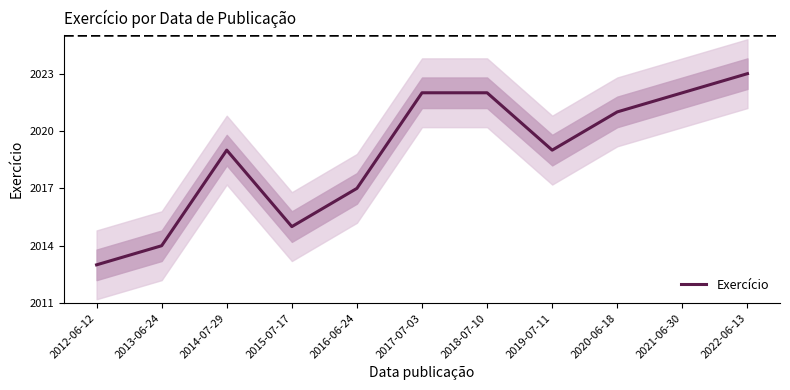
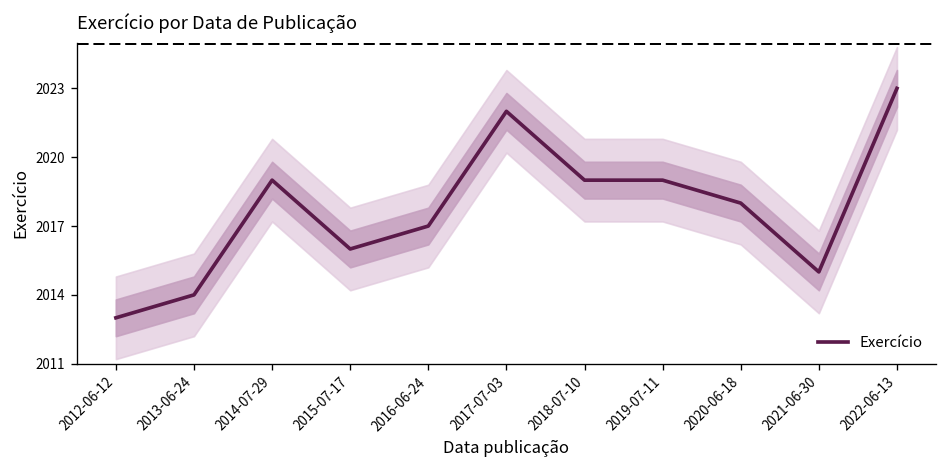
  {
    "Exercício": {
      "2012-06-12": 2013,
      "2013-06-24": 2014,
      "2014-07-29": 2019,
-     "2015-07-17": 2015,
+     "2015-07-17": 2016,
      "2016-06-24": 2017,
      "2017-07-03": 2022,
-     "2018-07-10": 2022,
+     "2018-07-10": 2019,
      "2019-07-11": 2019,
-     "2020-06-18": 2021,
-     "2021-06-30": 2022,
+     "2020-06-18": 2018,
+     "2021-06-30": 2015,
      "2022-06-13": 2023
    }
  }
